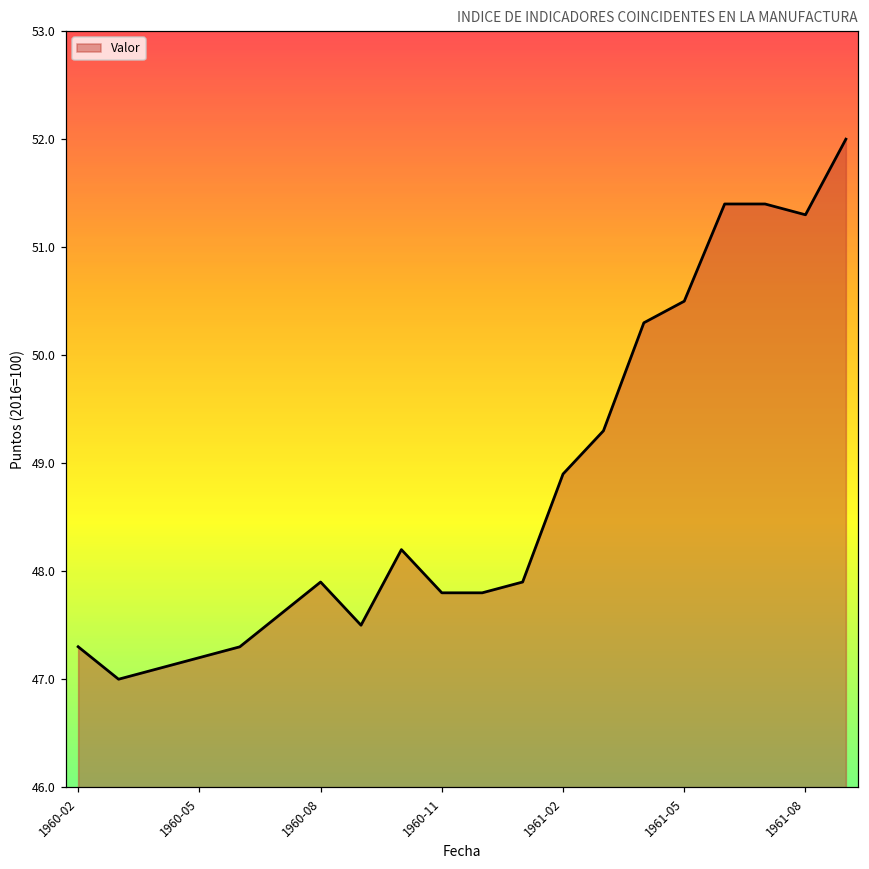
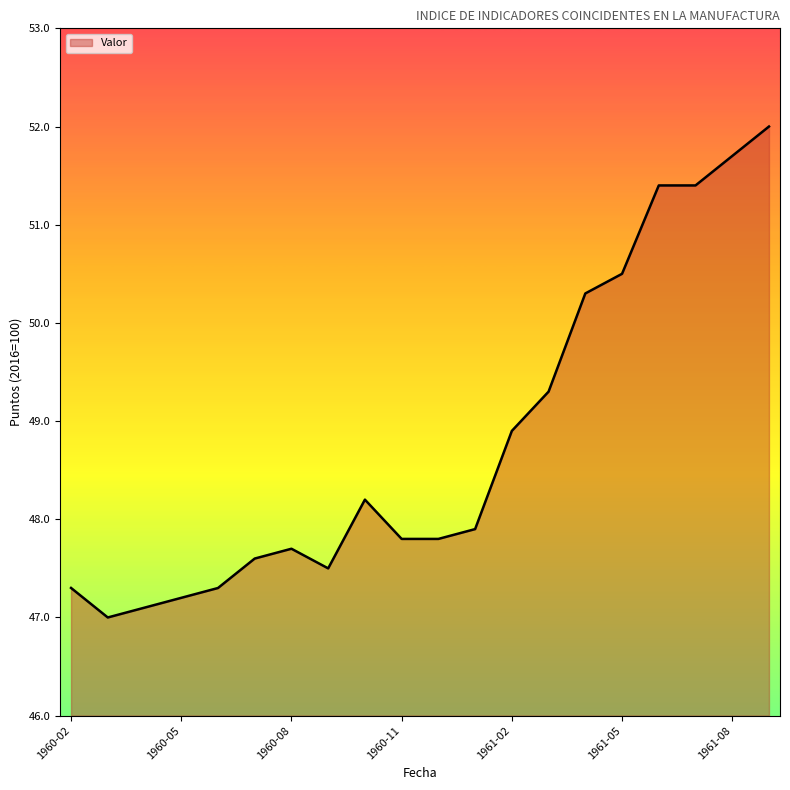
  {
    "1960-02": 47.3,
    "1960-05": 47.2,
-   "1960-08": 47.9,
+   "1960-08": 47.7,
    "1960-11": 47.8,
    "1961-02": 48.9,
    "1961-05": 50.5,
-   "1961-08": 51.3
+   "1961-08": 51.7
  }
